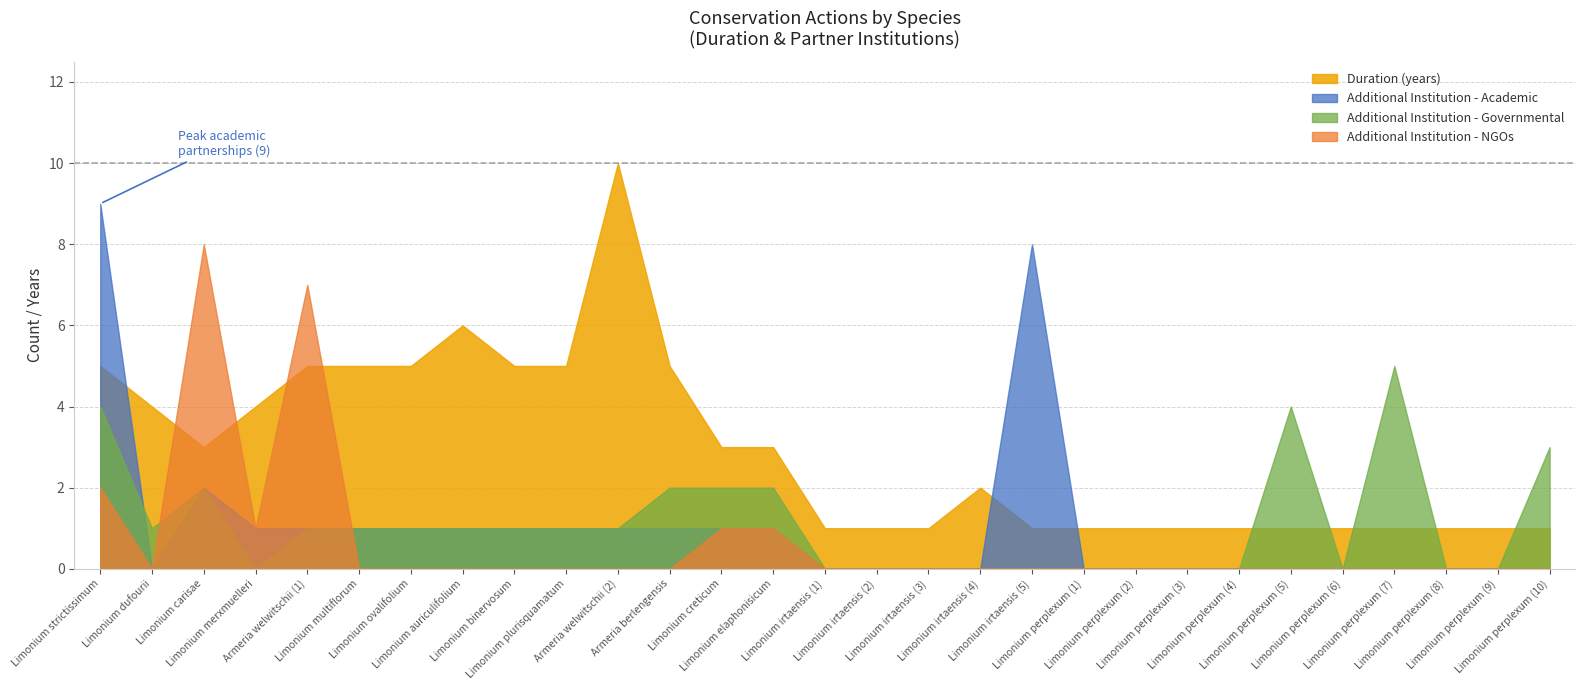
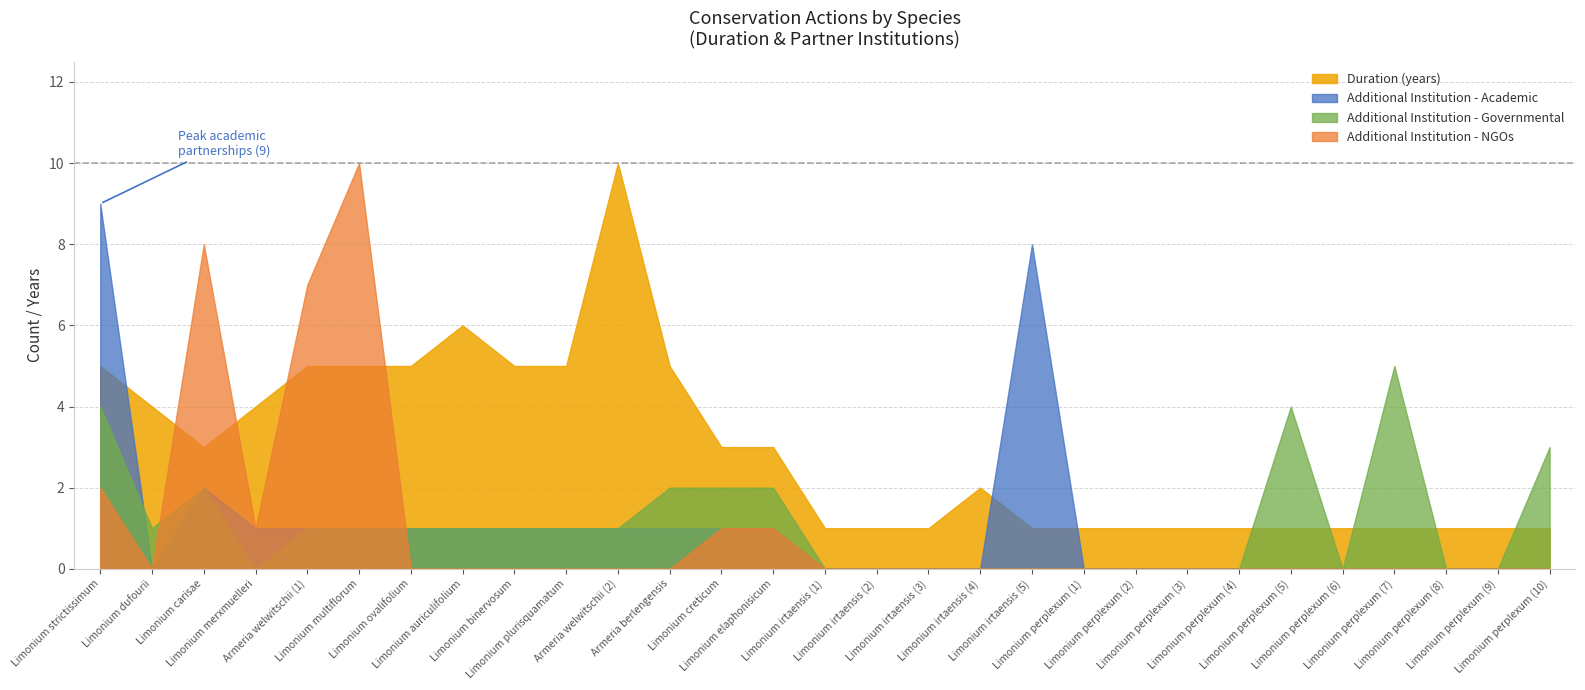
  {
    "Duration (years)": {
      "Limonium strictissimum": "5",
      "Limonium dufourii": "4",
      "Limonium carisae": "3",
      "Limonium merxmuelleri": "4",
      "Armeria welwitschii (1)": "5",
      "Limonium multiflorum": "5",
      "Limonium ovalifolium": "5",
      "Limonium auriculifolium": "6",
      "Limonium binervosum": "5",
      "Limonium plurisquamatum": "5",
      "Armeria welwitschii (2)": "10",
      "Armeria berlengensis": "5",
      "Limonium creticum": "3",
      "Limonium elaphonisicum": "3",
      "Limonium irtaensis (1)": "1",
      "Limonium irtaensis (2)": "1",
      "Limonium irtaensis (3)": "1",
      "Limonium irtaensis (4)": "2",
      "Limonium irtaensis (5)": "1",
      "Limonium perplexum (1)": "1",
      "Limonium perplexum (2)": "1",
      "Limonium perplexum (3)": "1",
      "Limonium perplexum (4)": "1",
      "Limonium perplexum (5)": "1",
      "Limonium perplexum (6)": "1",
      "Limonium perplexum (7)": "1",
      "Limonium perplexum (8)": "1",
      "Limonium perplexum (9)": "1",
      "Limonium perplexum (10)": "1"
    },
    "Additional Institution - Academic": {
      "Limonium strictissimum": "(9)"
    },
    "Additional Institution - Governmental": {
      "Limonium strictissimum": "4",
      "Limonium dufourii": "1",
      "Limonium merxmuelleri": "0",
      "Armeria berlengensis": "2",
      "Limonium creticum": "2",
      "Limonium elaphonisicum": "2",
      "Limonium perplexum (5)": "4",
      "Limonium perplexum (7)": "5",
      "Limonium perplexum (10)": "3"
    },
    "Additional Institution - NGOs": {
      "Limonium strictissimum": "2",
      "Limonium carisae": "8",
      "Armeria welwitschii (1)": "7",
-     "Limonium multiflorum": "0",
+     "Limonium multiflorum": "10",
      "Limonium ovalifolium": "0",
      "Limonium auriculifolium": "0",
      "Limonium binervosum": "0",
      "Limonium plurisquamatum": "0",
      "Armeria welwitschii (2)": "0",
      "Armeria berlengensis": "0"
    }
  }
